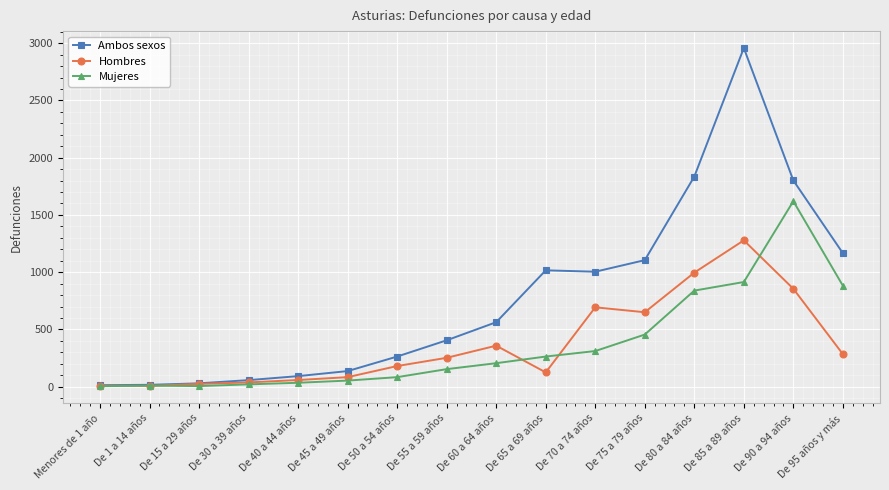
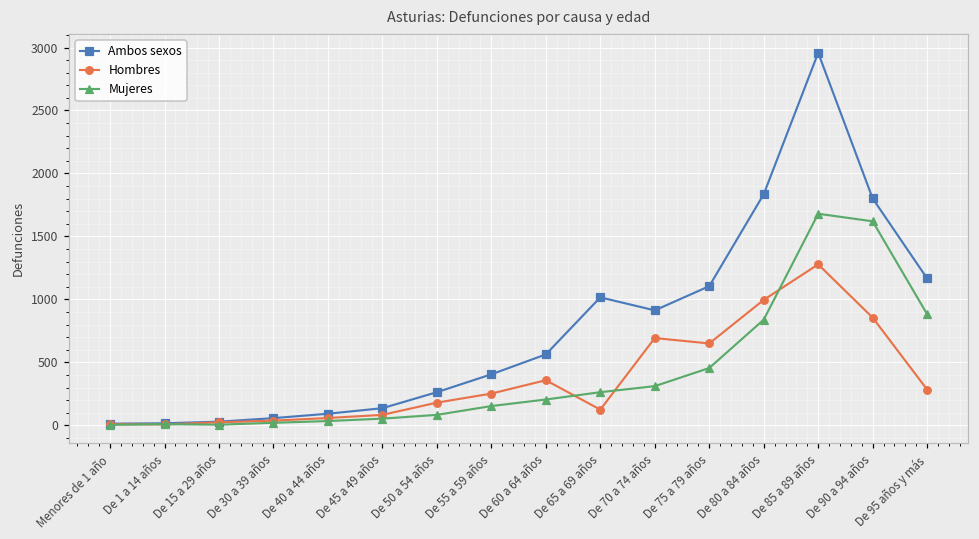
  {
    "Ambos sexos": {
      "De 40 a 44 años": 90,
      "De 45 a 49 años": 140,
      "De 50 a 54 años": 260,
      "De 55 a 59 años": 410,
      "De 60 a 64 años": 560,
      "De 65 a 69 años": 1020,
-     "De 70 a 74 años": 1000,
+     "De 70 a 74 años": 910,
      "De 75 a 79 años": 1110,
      "De 80 a 84 años": 1840,
      "De 85 a 89 años": 2960,
      "De 90 a 94 años": 1800,
      "De 95 años y más": 1170
    },
    "Hombres": {
      "De 40 a 44 años": 60,
      "De 45 a 49 años": 80,
      "De 50 a 54 años": 180,
      "De 55 a 59 años": 250,
      "De 60 a 64 años": 360,
      "De 65 a 69 años": 120,
      "De 70 a 74 años": 690,
      "De 75 a 79 años": 650,
      "De 80 a 84 años": 1000,
      "De 85 a 89 años": 1280,
      "De 90 a 94 años": 860,
      "De 95 años y más": 280
    },
    "Mujeres": {
      "De 40 a 44 años": 30,
      "De 45 a 49 años": 50,
      "De 50 a 54 años": 80,
      "De 55 a 59 años": 150,
      "De 60 a 64 años": 210,
      "De 65 a 69 años": 260,
      "De 70 a 74 años": 310,
      "De 75 a 79 años": 460,
      "De 80 a 84 años": 840,
-     "De 85 a 89 años": 910,
+     "De 85 a 89 años": 1680,
      "De 90 a 94 años": 1620,
      "De 95 años y más": 880
    }
  }
